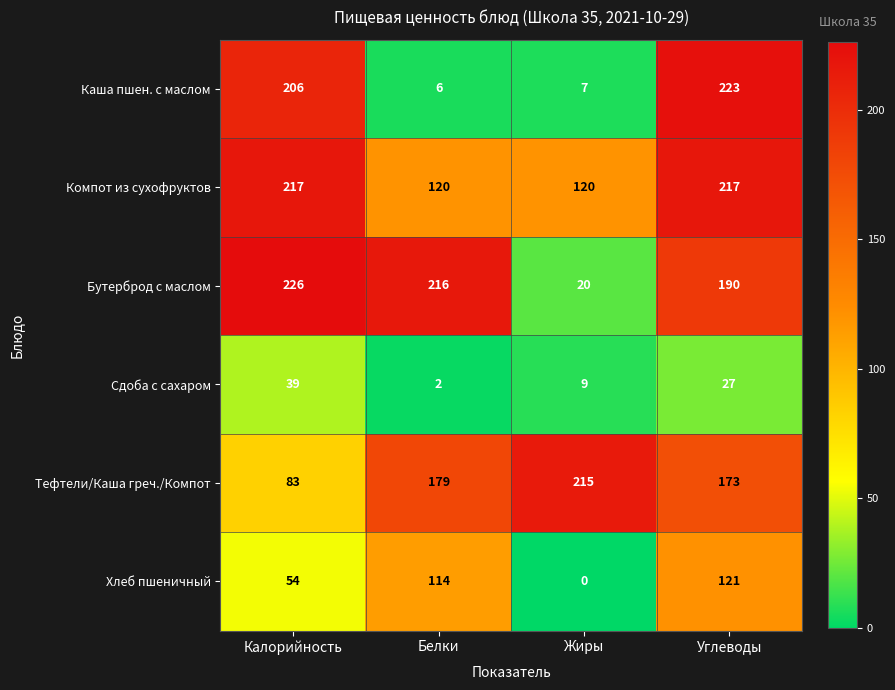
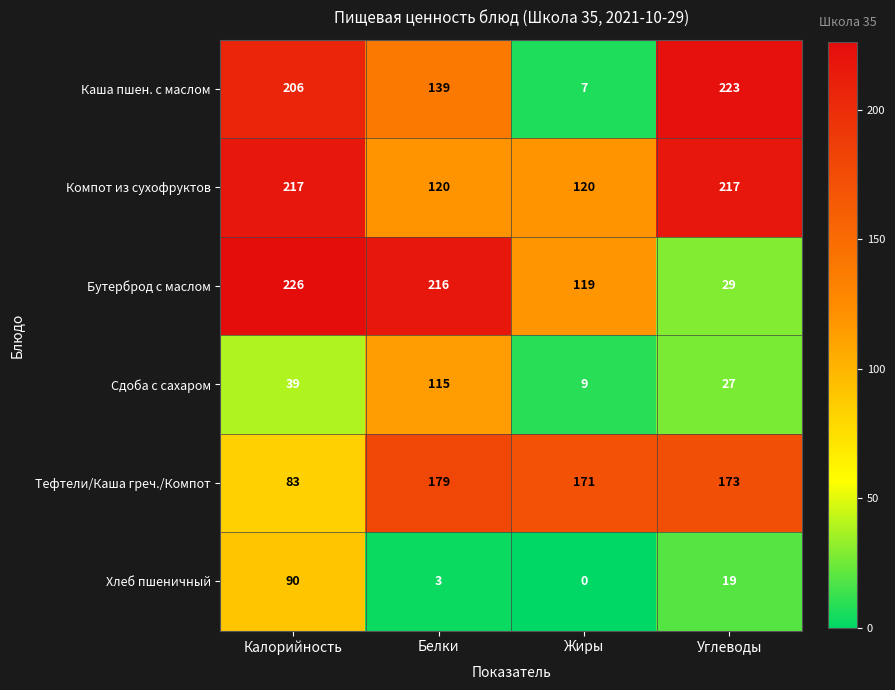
  {
    "Каша пшен. с маслом": {
      "Калорийность": 206,
-     "Белки": 6,
+     "Белки": 139,
      "Жиры": 7,
      "Углеводы": 223
    },
    "Компот из сухофруктов": {
      "Калорийность": 217,
      "Белки": 120,
      "Жиры": 120,
      "Углеводы": 217
    },
    "Бутерброд с маслом": {
      "Калорийность": 226,
      "Белки": 216,
-     "Жиры": 20,
-     "Углеводы": 190
+     "Жиры": 119,
+     "Углеводы": 29
    },
    "Сдоба с сахаром": {
      "Калорийность": 39,
-     "Белки": 2,
+     "Белки": 115,
      "Жиры": 9,
      "Углеводы": 27
    },
    "Тефтели/Каша греч./Компот": {
      "Калорийность": 83,
      "Белки": 179,
-     "Жиры": 215,
+     "Жиры": 171,
      "Углеводы": 173
    },
    "Хлеб пшеничный": {
-     "Калорийность": 54,
-     "Белки": 114,
+     "Калорийность": 90,
+     "Белки": 3,
      "Жиры": 0,
-     "Углеводы": 121
+     "Углеводы": 19
    }
  }
